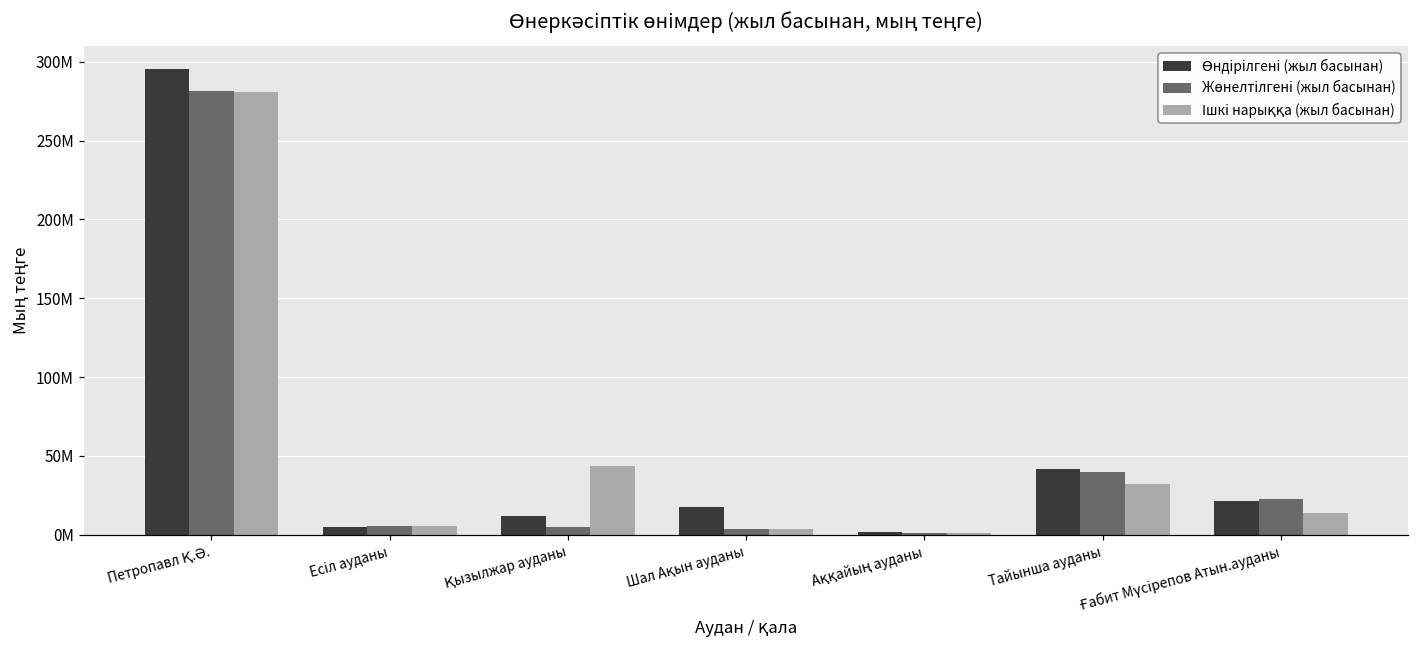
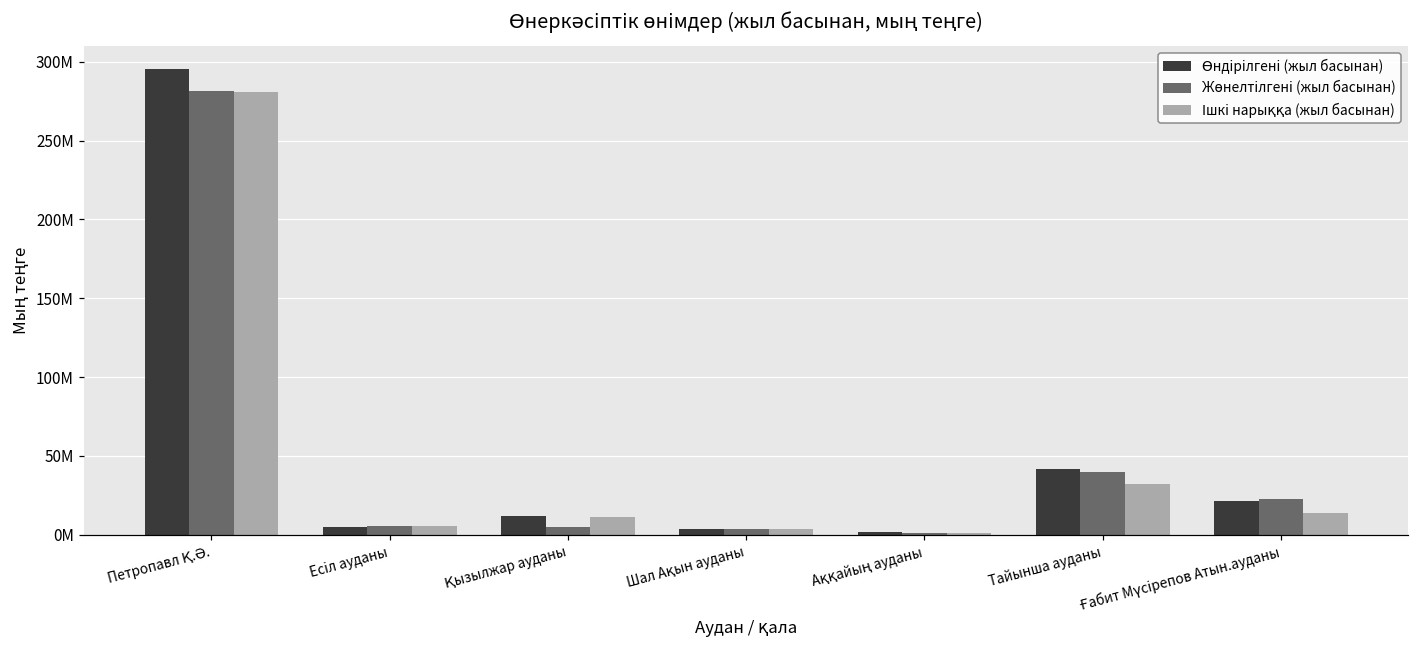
  {
    "Өндірілгені (жыл басынан)": {
      "Петропавл Қ.Ә.": 295000000,
      "Есіл ауданы": 5000000,
      "Қызылжар ауданы": 12000000,
-     "Шал Ақын ауданы": 17000000,
+     "Шал Ақын ауданы": 3000000,
      "Тайынша ауданы": 42000000,
      "Ғабит Мүсірепов Атын.ауданы": 21000000
    },
    "Жөнелтілгені (жыл басынан)": {
      "Петропавл Қ.Ә.": 282000000,
      "Есіл ауданы": 6000000,
      "Қызылжар ауданы": 5000000,
      "Шал Ақын ауданы": 3000000,
      "Тайынша ауданы": 40000000,
      "Ғабит Мүсірепов Атын.ауданы": 22000000
    },
    "Ішкі нарыққа (жыл басынан)": {
      "Петропавл Қ.Ә.": 281000000,
      "Есіл ауданы": 6000000,
-     "Қызылжар ауданы": 44000000,
+     "Қызылжар ауданы": 11000000,
      "Шал Ақын ауданы": 3000000,
      "Тайынша ауданы": 32000000,
      "Ғабит Мүсірепов Атын.ауданы": 14000000
    }
  }
